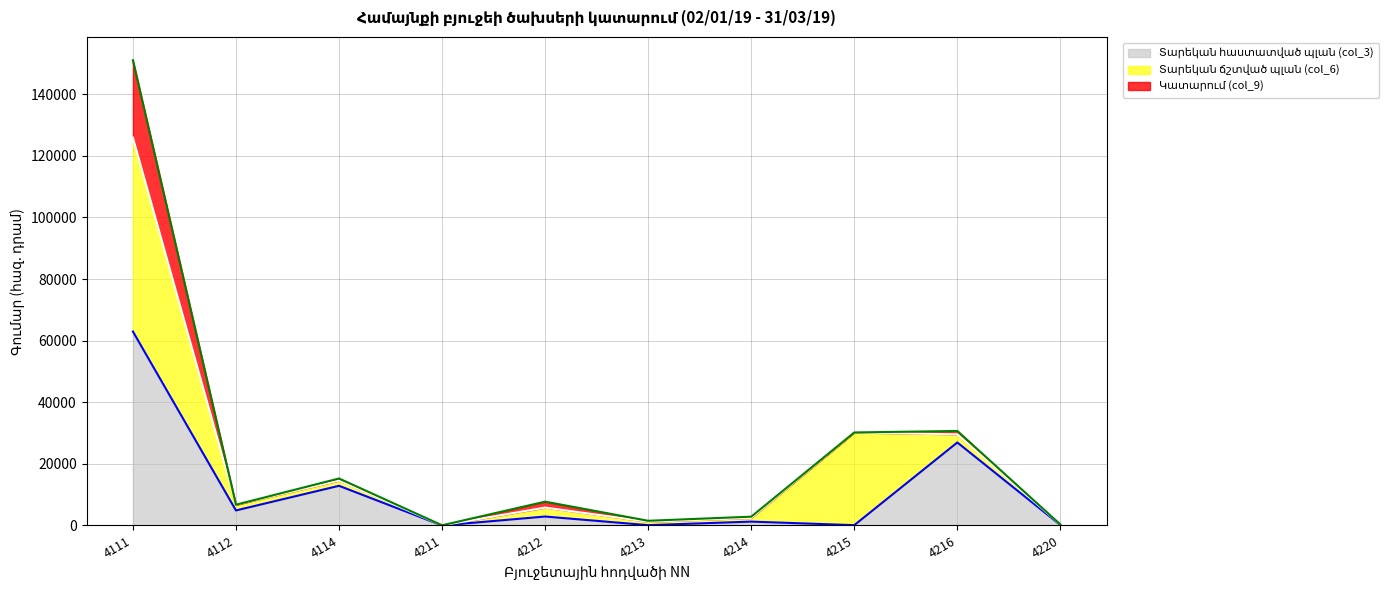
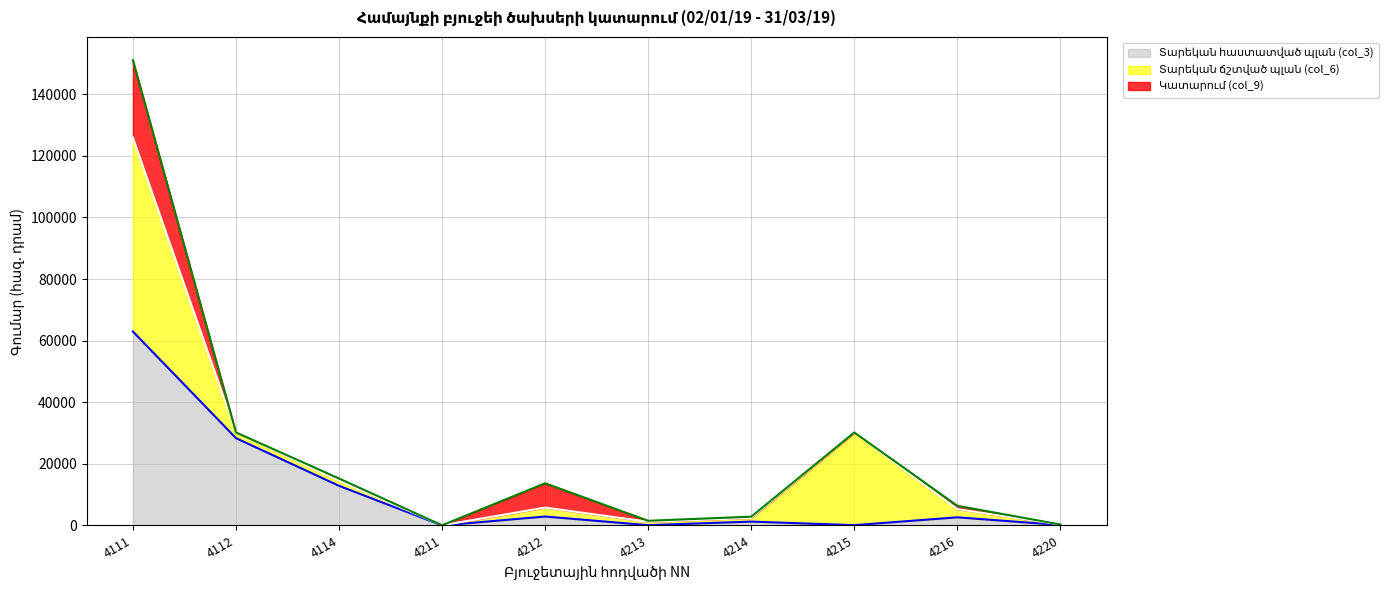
  {
    "Տարեկան հաստատված պլան (col_3)": {
      "4111": 63000,
-     "4112": 5000,
+     "4112": 28000,
      "4114": 13000,
      "4212": 3000,
      "4213": 0,
      "4214": 1000,
      "4215": 0,
-     "4216": 27000
+     "4216": 3000
    },
    "Տարեկան ճշտված պլան (col_6)": {
      "4111": 63000,
      "4212": 3000,
      "4216": 3000
    },
    "Կատարում (col_9)": {
      "4111": 25000,
-     "4212": 2000,
+     "4212": 8000,
      "4216": 1000
    }
  }
